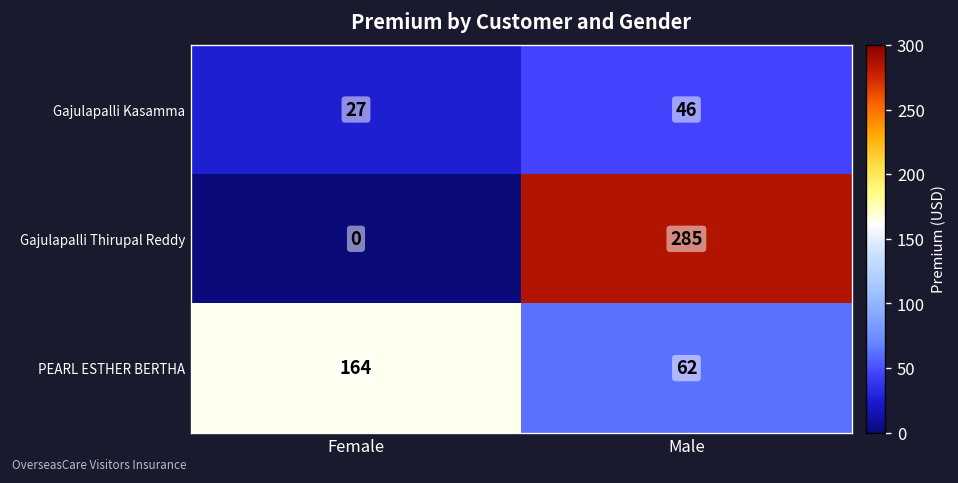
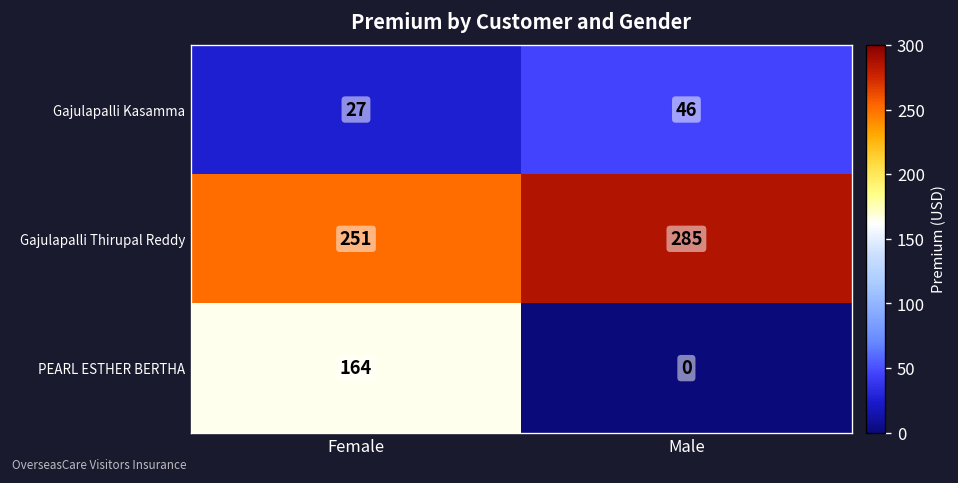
  {
    "Gajulapalli Thirupal Reddy": {
-     "Female": 0
+     "Female": 251
    },
    "PEARL ESTHER BERTHA": {
-     "Male": 62
+     "Male": 0
    }
  }
